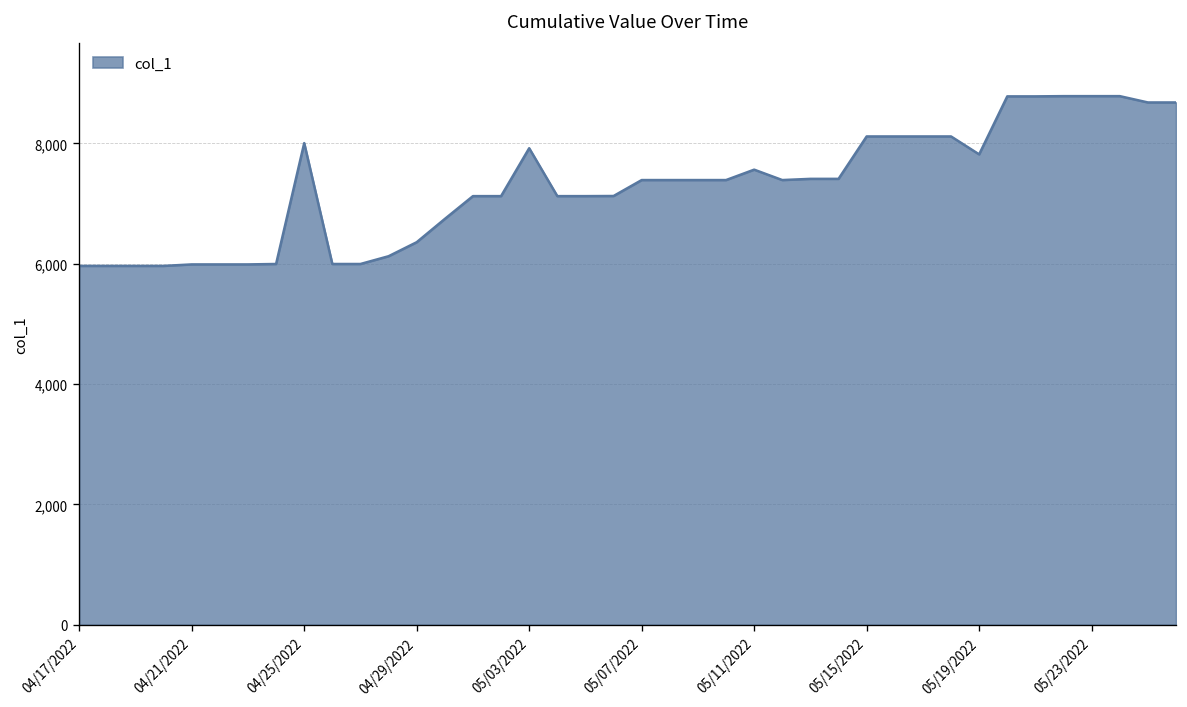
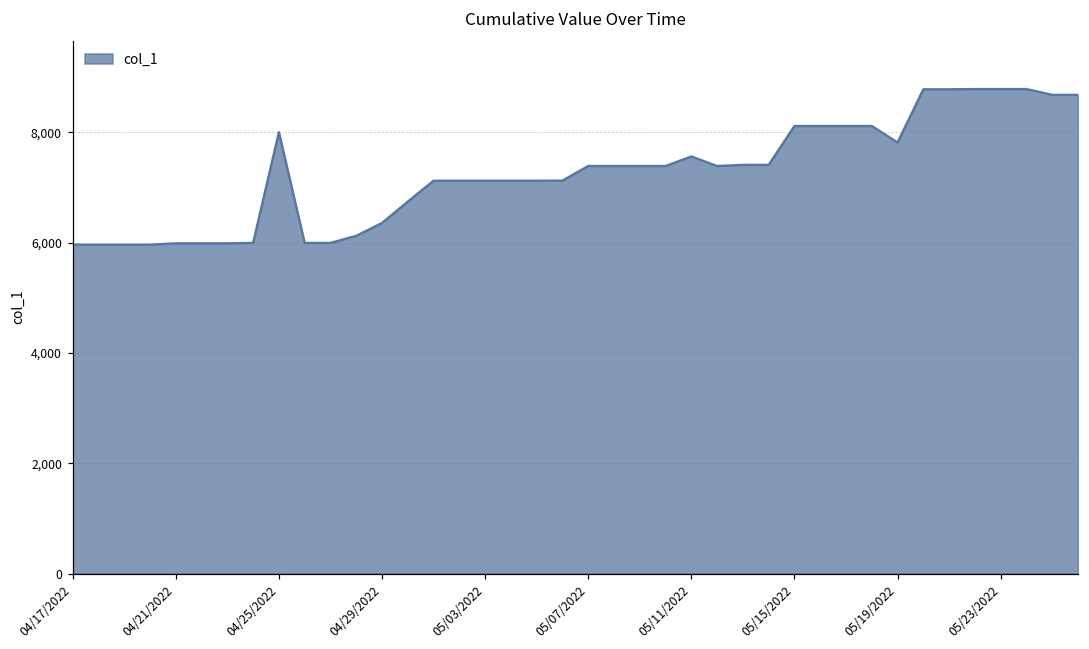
  {
    "04/17/2022": "6,000",
    "04/21/2022": "6,000",
    "04/25/2022": "8,000",
    "04/29/2022": "6,400",
-   "05/03/2022": "7,900",
+   "05/03/2022": "7,100",
    "05/07/2022": "7,400",
    "05/11/2022": "7,600",
    "05/15/2022": "8,100",
    "05/19/2022": "7,800",
    "05/23/2022": "8,800"
  }
